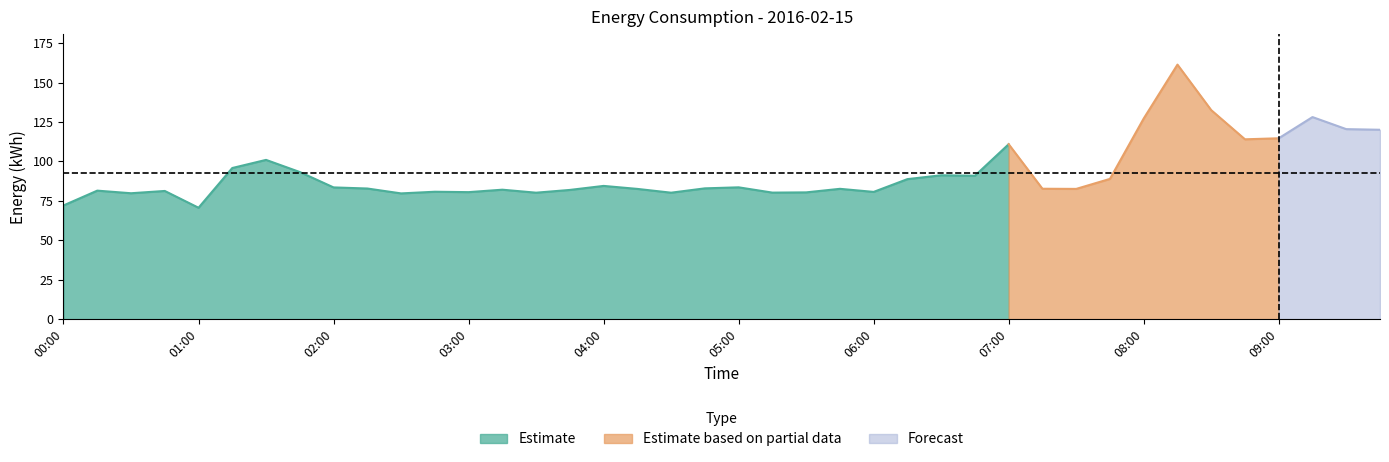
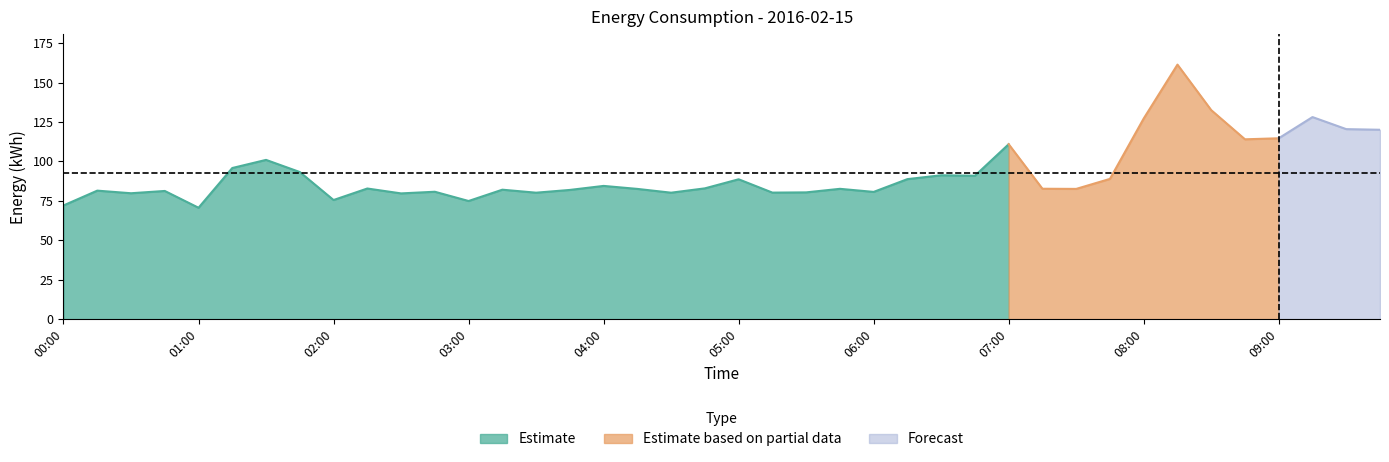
  {
    "Estimate": {
      "00:00": 72,
      "01:00": 71,
-     "02:00": 84,
-     "03:00": 81,
+     "02:00": 76,
+     "03:00": 75,
      "04:00": 85,
-     "05:00": 84,
+     "05:00": 89,
      "06:00": 81
    },
    "Estimate based on partial data": {
      "08:00": 127
    }
  }
